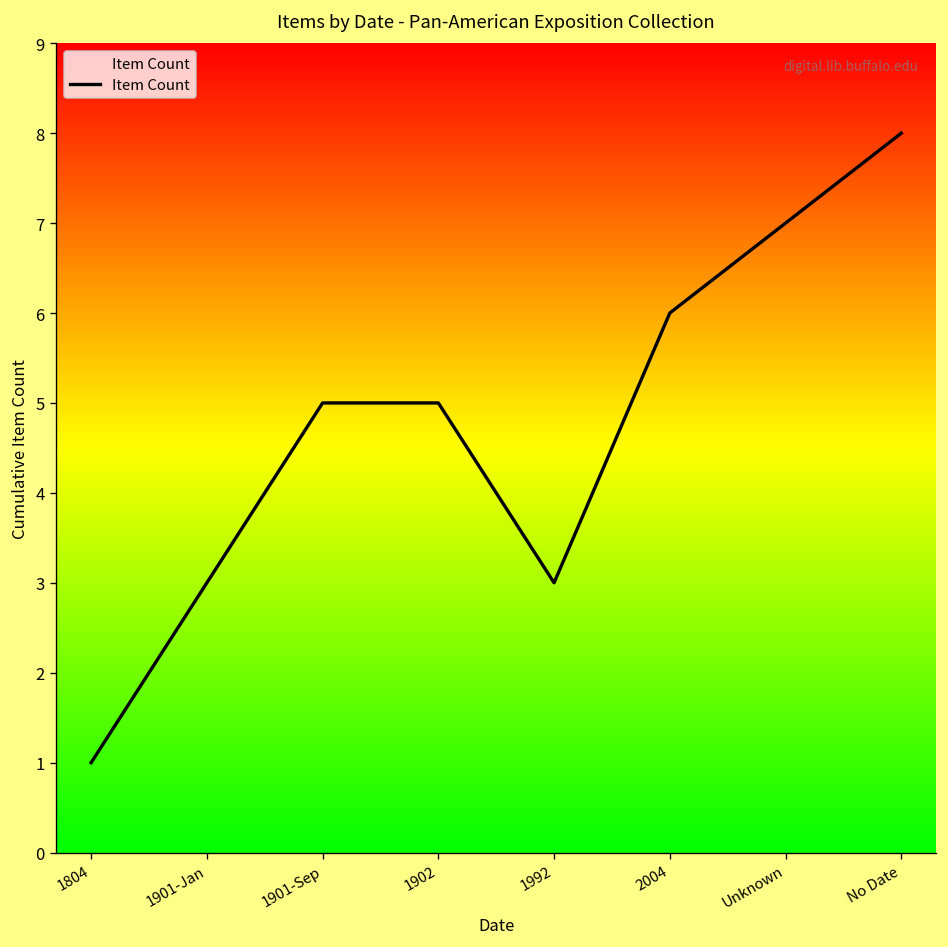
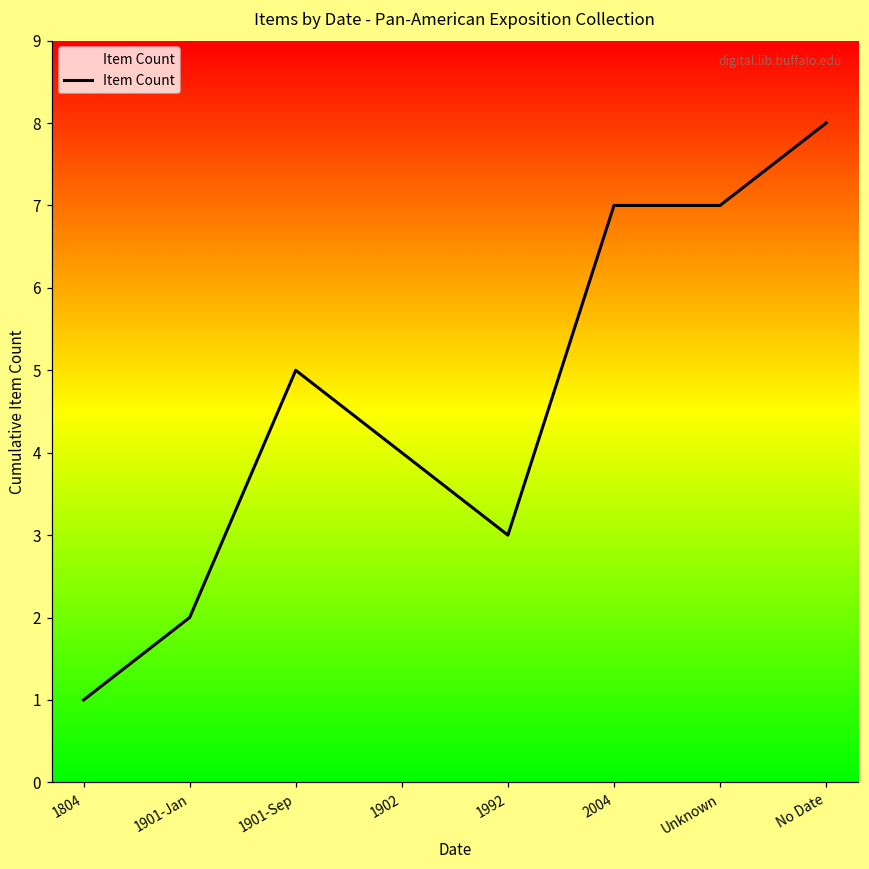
  {
    "1804": 1,
-   "1901-Jan": 3,
+   "1901-Jan": 2,
    "1901-Sep": 5,
-   "1902": 5,
+   "1902": 4,
    "1992": 3,
-   "2004": 6,
+   "2004": 7,
    "Unknown": 7,
    "No Date": 8
  }
